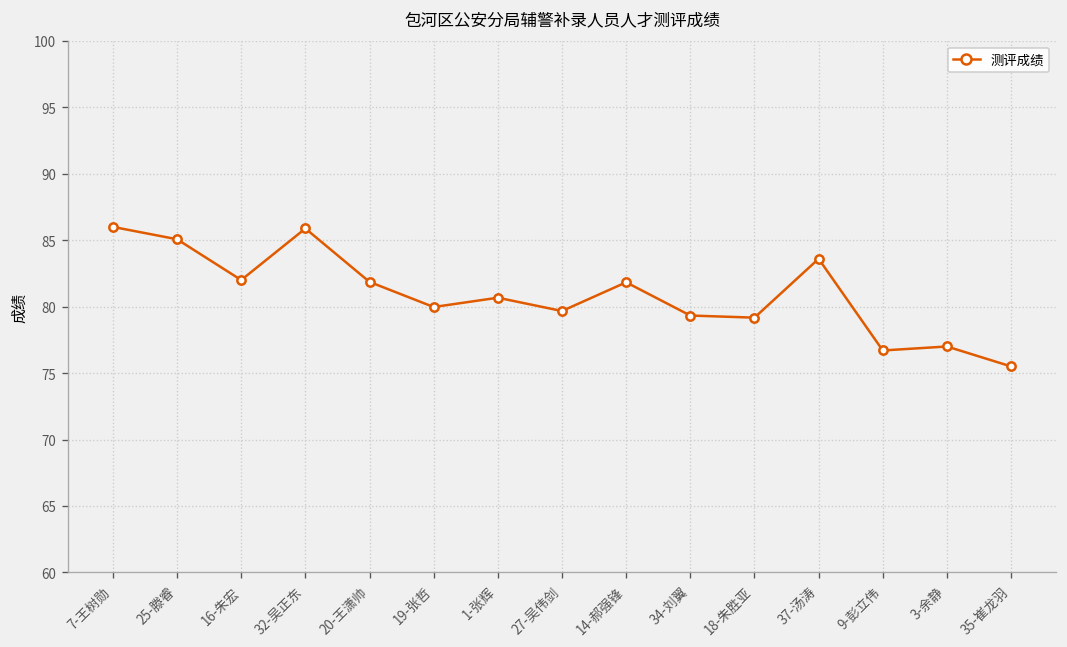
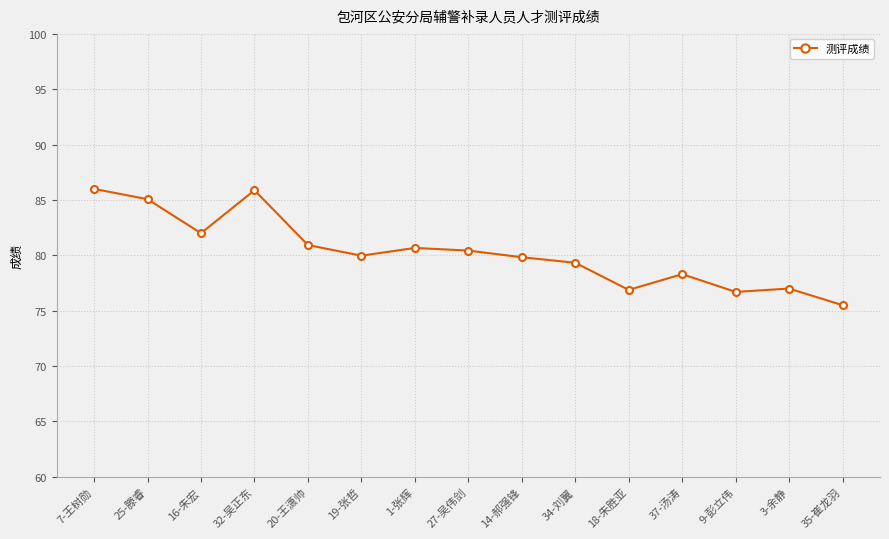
  {
    "7-王树勋": 86.0,
    "25-滕睿": 85.1,
    "16-朱宏": 82.0,
    "32-吴正东": 85.9,
-   "20-王潇帅": 81.9,
+   "20-王潇帅": 80.9,
    "19-张哲": 80.0,
    "1-张辉": 80.7,
-   "27-吴伟剑": 79.7,
-   "14-郝强锋": 81.8,
+   "27-吴伟剑": 80.4,
+   "14-郝强锋": 79.8,
    "34-刘翼": 79.3,
-   "18-朱胜亚": 79.2,
-   "37-汤涛": 83.6,
+   "18-朱胜亚": 76.9,
+   "37-汤涛": 78.3,
    "9-彭立伟": 76.7,
    "3-余静": 77.0,
    "35-崔龙羽": 75.5
  }
